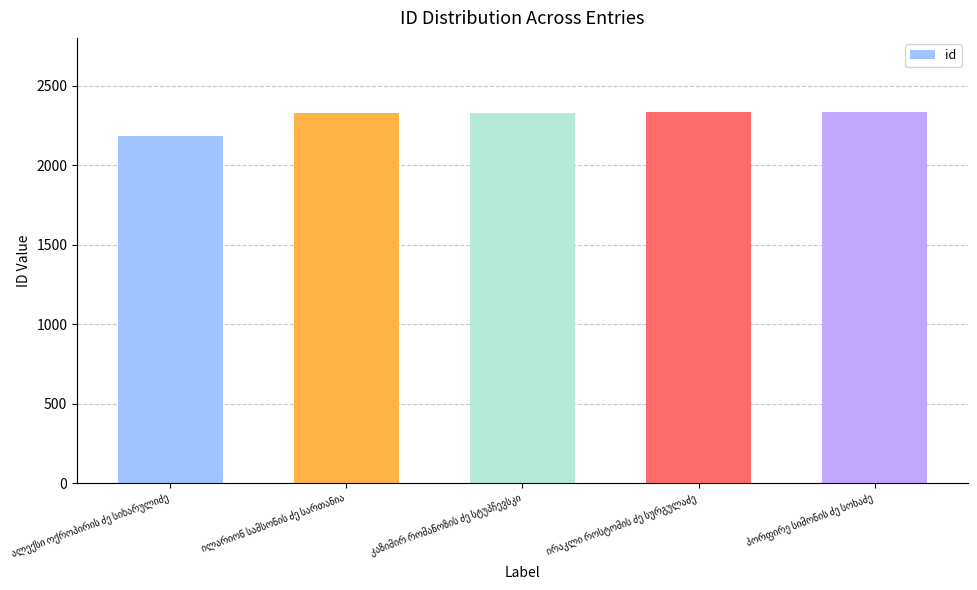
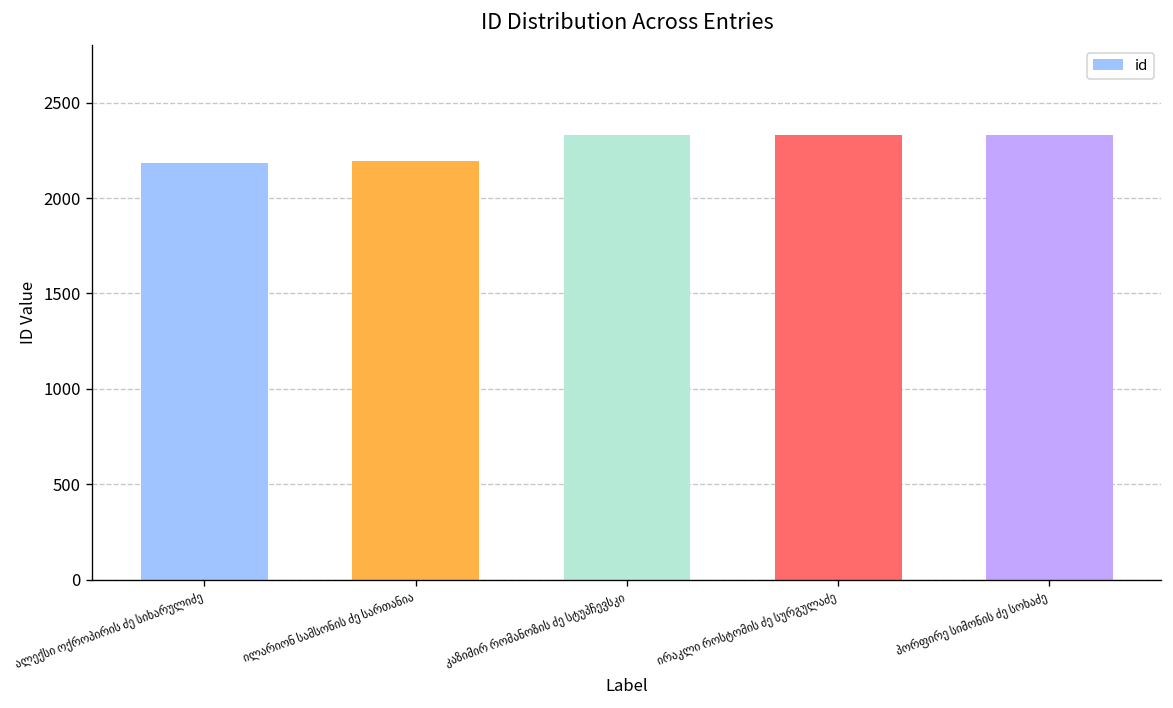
  {
    "ალექსი ოქროპირის ძე სიხარულიძე": 2190,
-   "ილარიონ სამსონის ძე სართანია": 2330,
+   "ილარიონ სამსონის ძე სართანია": 2190,
    "კაზიმირ რომანოზის ძე სტუპჩევსკი": 2330,
    "ირაკლი როსტომის ძე სურგულაძე": 2330,
    "პორფირე სიმონის ძე სოხაძე": 2330
  }
